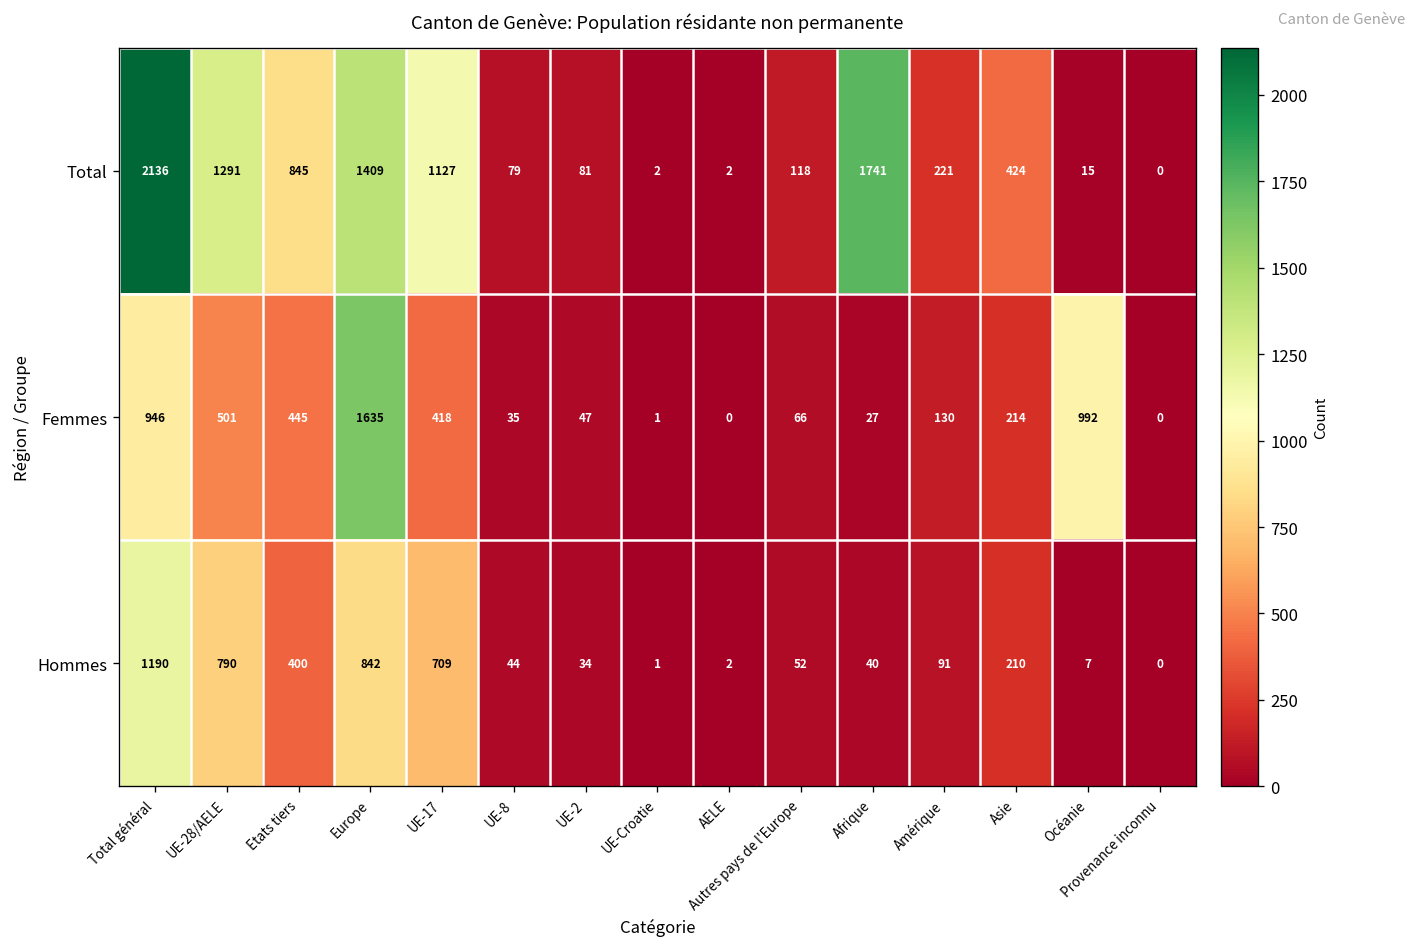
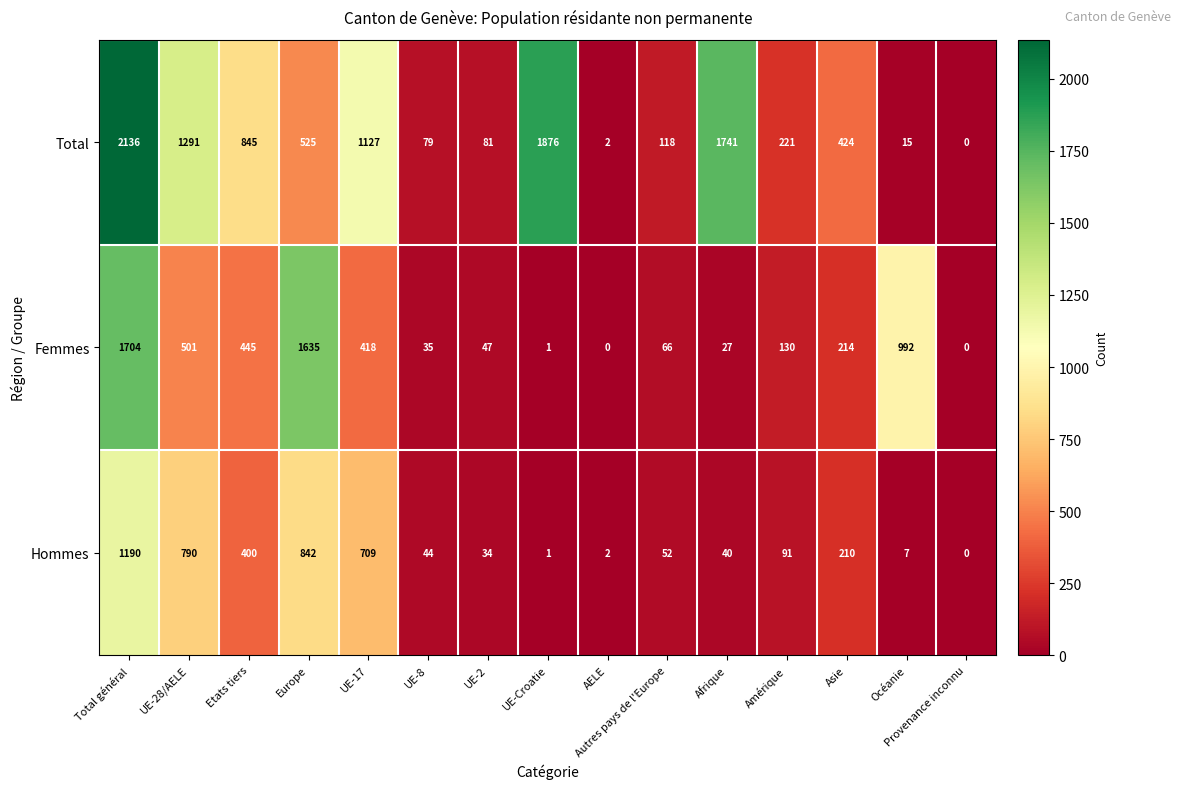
  {
    "Total": {
      "Total général": 2136,
      "UE-28/AELE": 1291,
      "Etats tiers": 845,
-     "Europe": 1409,
+     "Europe": 525,
      "UE-17": 1127,
      "UE-8": 79,
      "UE-2": 81,
-     "UE-Croatie": 2,
+     "UE-Croatie": 1876,
      "AELE": 2,
      "Autres pays de l'Europe": 118,
      "Afrique": 1741,
      "Amérique": 221,
      "Asie": 424,
      "Océanie": 15,
      "Provenance inconnu": 0
    },
    "Femmes": {
-     "Total général": 946,
+     "Total général": 1704,
      "UE-28/AELE": 501,
      "Etats tiers": 445,
      "Europe": 1635,
      "UE-17": 418,
      "UE-8": 35,
      "UE-2": 47,
      "UE-Croatie": 1,
      "AELE": 0,
      "Autres pays de l'Europe": 66,
      "Afrique": 27,
      "Amérique": 130,
      "Asie": 214,
      "Océanie": 992,
      "Provenance inconnu": 0
    },
    "Hommes": {
      "Total général": 1190,
      "UE-28/AELE": 790,
      "Etats tiers": 400,
      "Europe": 842,
      "UE-17": 709,
      "UE-8": 44,
      "UE-2": 34,
      "UE-Croatie": 1,
      "AELE": 2,
      "Autres pays de l'Europe": 52,
      "Afrique": 40,
      "Amérique": 91,
      "Asie": 210,
      "Océanie": 7,
      "Provenance inconnu": 0
    }
  }
